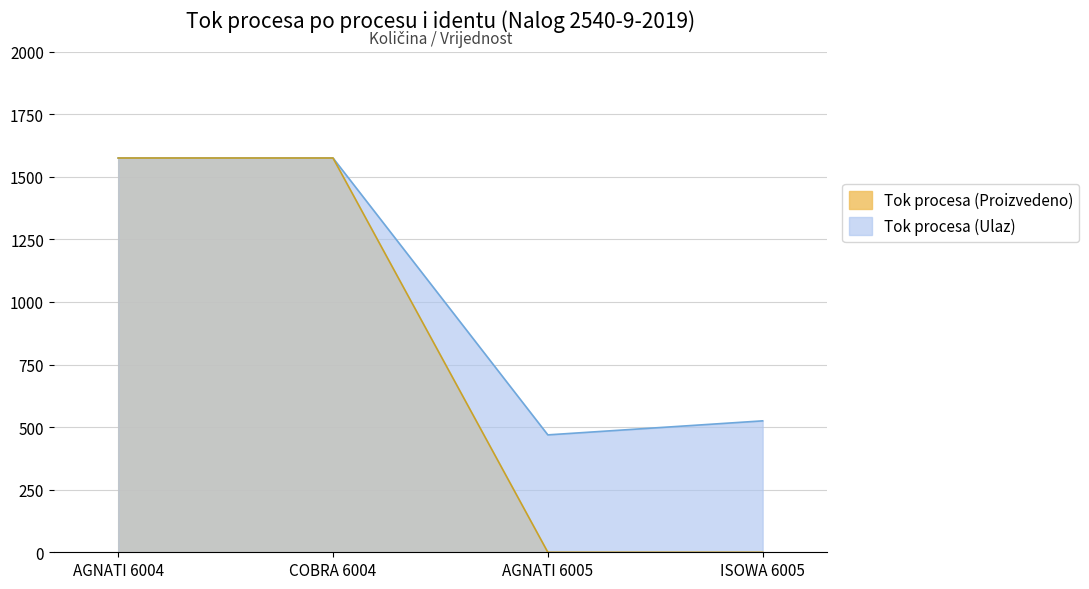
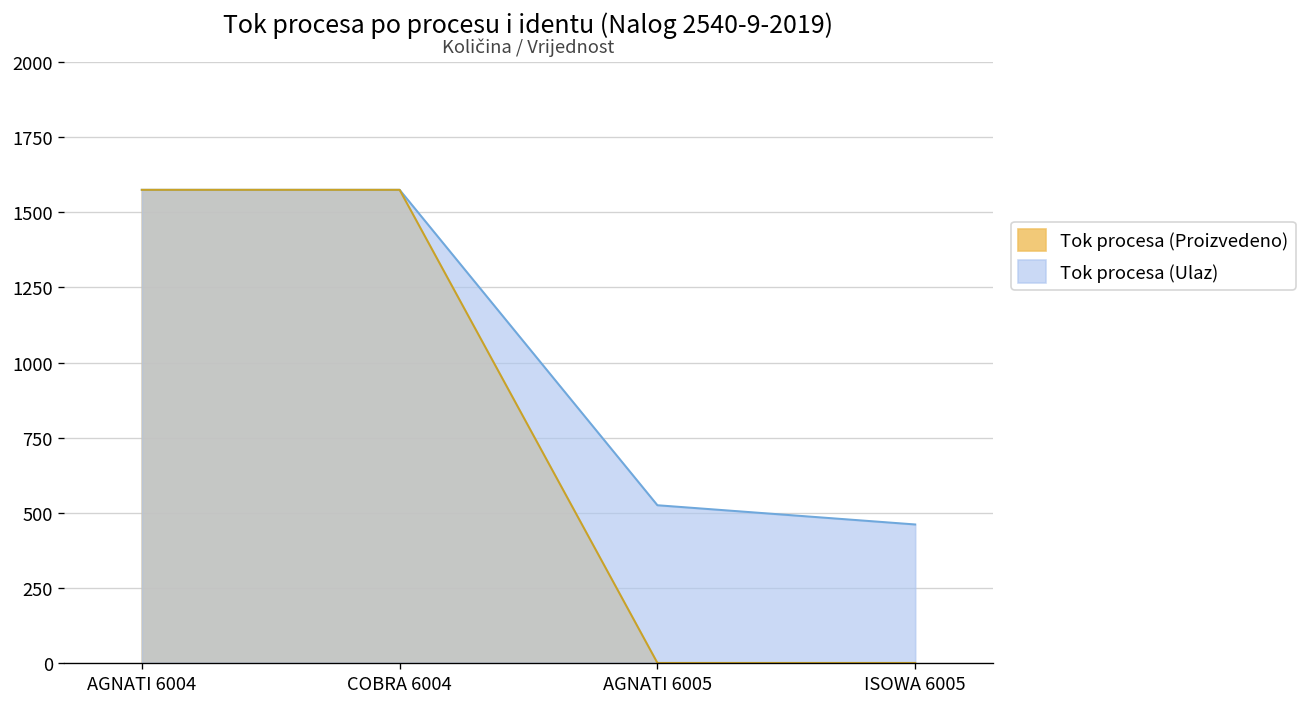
  {
    "Tok procesa (Proizvedeno)": {
      "AGNATI 6005": 0,
      "ISOWA 6005": 0
    },
    "Tok procesa (Ulaz)": {
-     "AGNATI 6005": 470,
-     "ISOWA 6005": 530
+     "AGNATI 6005": 530,
+     "ISOWA 6005": 460
    }
  }
